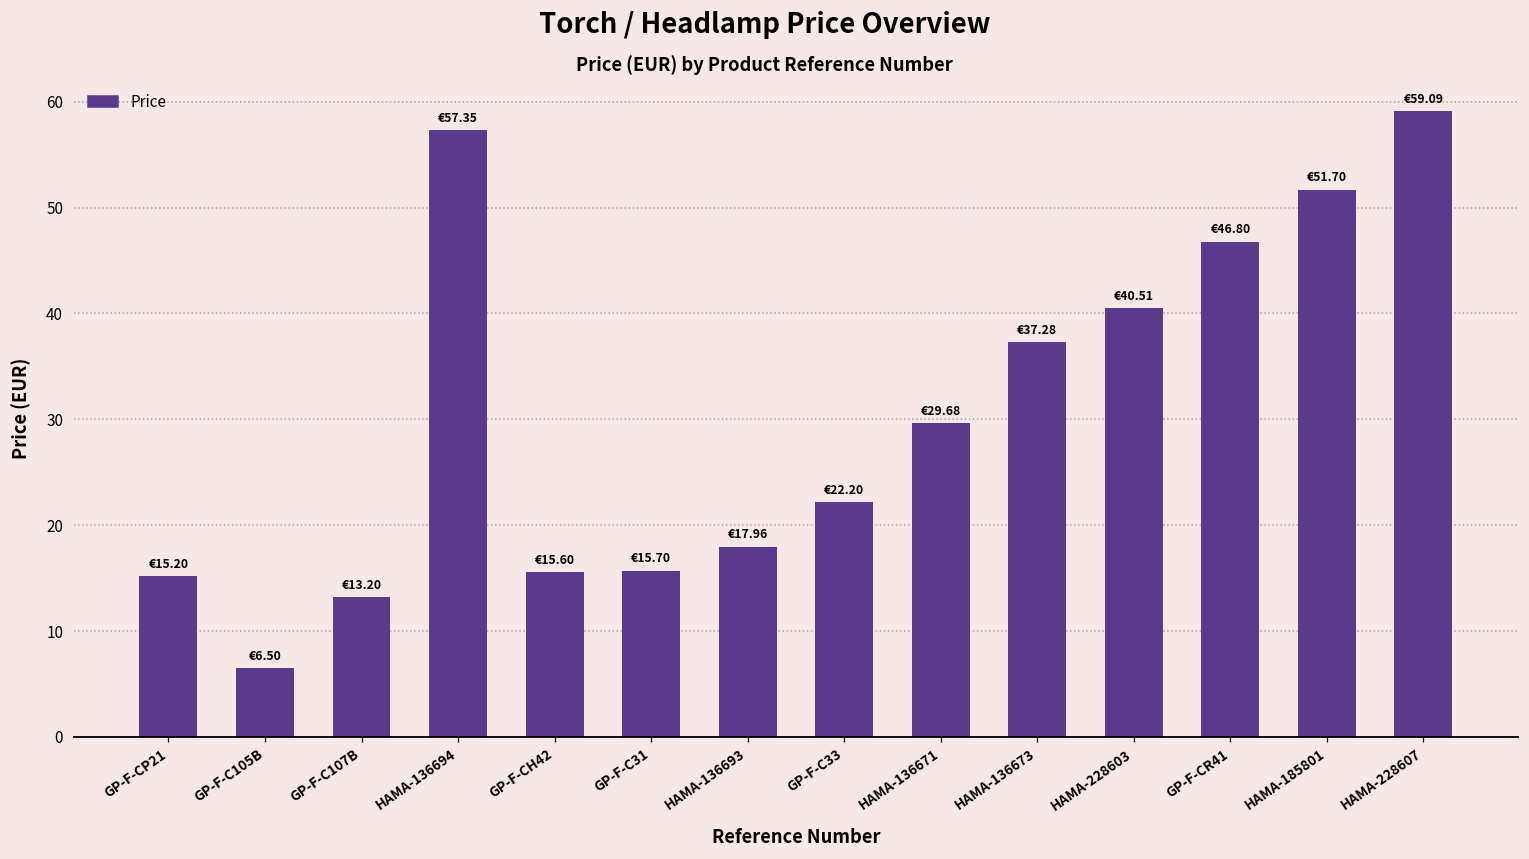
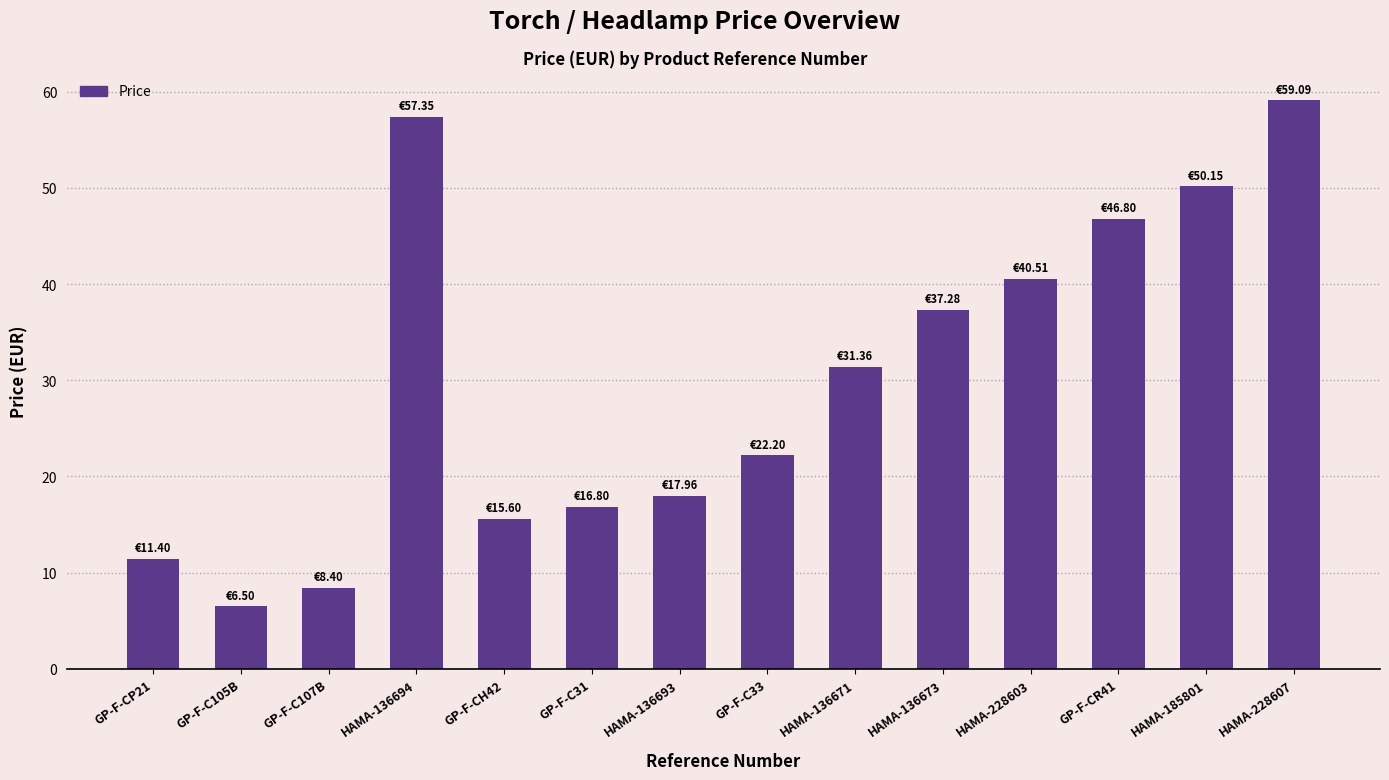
  {
-   "GP-F-CP21": "€15.20",
+   "GP-F-CP21": "€11.40",
    "GP-F-C105B": "€6.50",
-   "GP-F-C107B": "€13.20",
+   "GP-F-C107B": "€8.40",
    "HAMA-136694": "€57.35",
    "GP-F-CH42": "€15.60",
-   "GP-F-C31": "€15.70",
+   "GP-F-C31": "€16.80",
    "HAMA-136693": "€17.96",
    "GP-F-C33": "€22.20",
-   "HAMA-136671": "€29.68",
+   "HAMA-136671": "€31.36",
    "HAMA-136673": "€37.28",
    "HAMA-228603": "€40.51",
    "GP-F-CR41": "€46.80",
-   "HAMA-185801": "€51.70",
+   "HAMA-185801": "€50.15",
    "HAMA-228607": "€59.09"
  }
